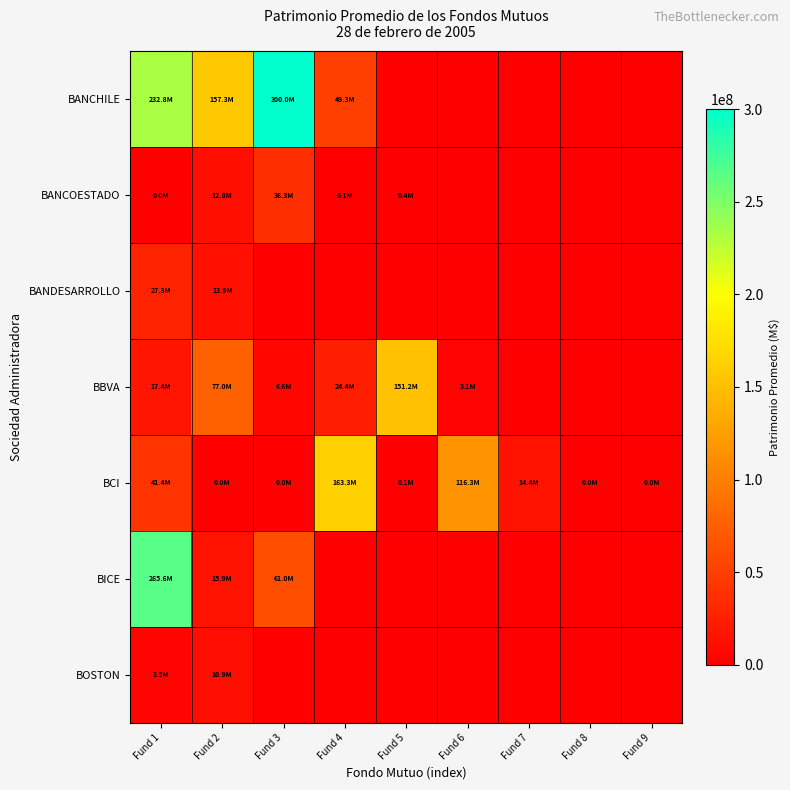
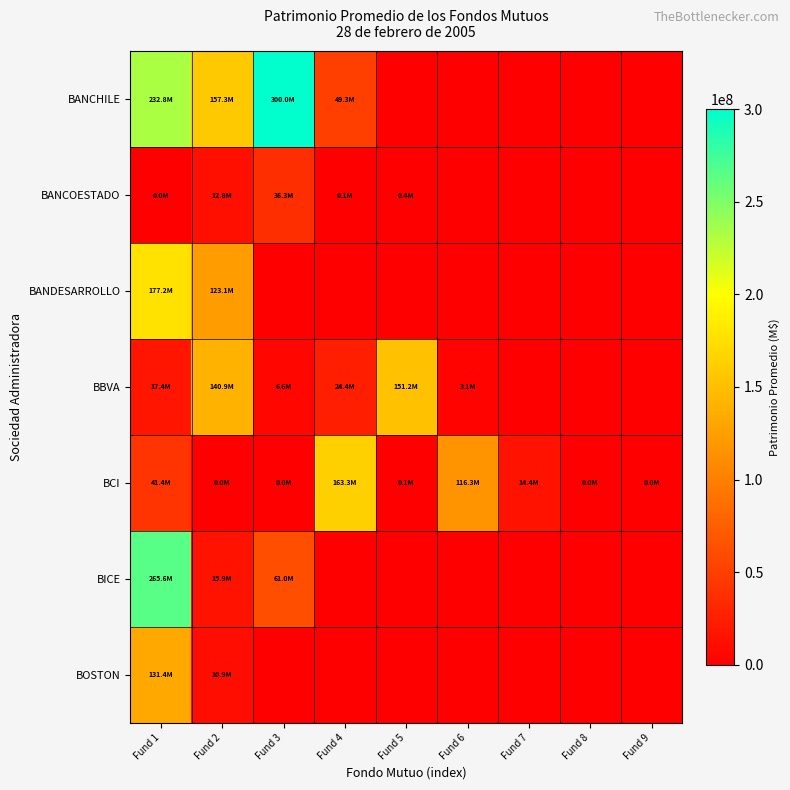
  {
    "BANCHILE": {
      "Fund 1": "232.8M",
      "Fund 2": "157.3M",
      "Fund 3": "300.0M",
      "Fund 4": "49.3M"
    },
    "BANCOESTADO": {
      "Fund 1": "0.0M",
      "Fund 2": "12.8M",
      "Fund 3": "36.3M",
      "Fund 4": "0.1M",
      "Fund 5": "0.4M"
    },
    "BANDESARROLLO": {
-     "Fund 1": "27.3M",
-     "Fund 2": "13.9M"
+     "Fund 1": "177.2M",
+     "Fund 2": "123.1M"
    },
    "BBVA": {
      "Fund 1": "17.4M",
-     "Fund 2": "77.0M",
+     "Fund 2": "140.9M",
      "Fund 3": "6.6M",
      "Fund 4": "24.4M",
      "Fund 5": "151.2M",
      "Fund 6": "3.1M"
    },
    "BCI": {
      "Fund 1": "41.4M",
      "Fund 2": "0.0M",
      "Fund 3": "0.0M",
      "Fund 4": "163.3M",
      "Fund 5": "0.1M",
      "Fund 6": "116.3M",
      "Fund 7": "14.4M",
      "Fund 8": "0.0M",
      "Fund 9": "0.0M"
    },
    "BICE": {
      "Fund 1": "265.6M",
      "Fund 2": "15.9M",
      "Fund 3": "61.0M"
    },
    "BOSTON": {
-     "Fund 1": "3.5M",
+     "Fund 1": "131.4M",
      "Fund 2": "10.9M"
    }
  }
